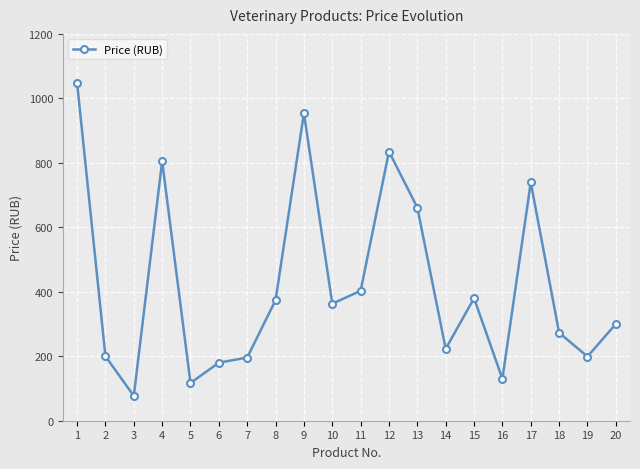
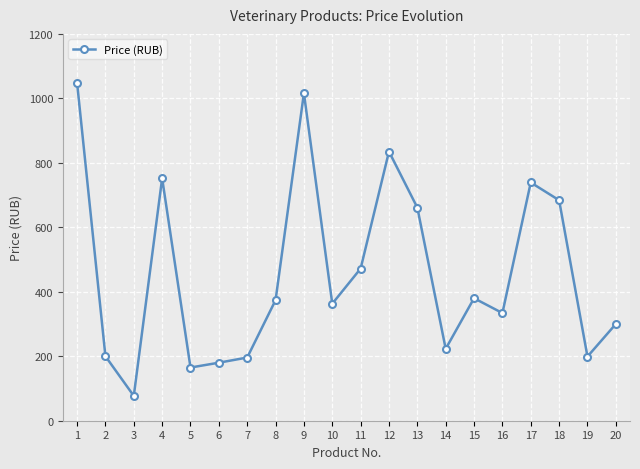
  {
    "1": 1050,
    "2": 200,
    "3": 80,
-   "4": 810,
-   "5": 120,
+   "4": 750,
+   "5": 170,
    "6": 180,
    "7": 200,
    "8": 370,
-   "9": 950,
+   "9": 1020,
    "10": 360,
-   "11": 400,
+   "11": 470,
    "12": 840,
    "13": 660,
    "14": 220,
    "15": 380,
-   "16": 130,
+   "16": 330,
    "17": 740,
-   "18": 270,
+   "18": 680,
    "19": 200,
    "20": 300
  }
